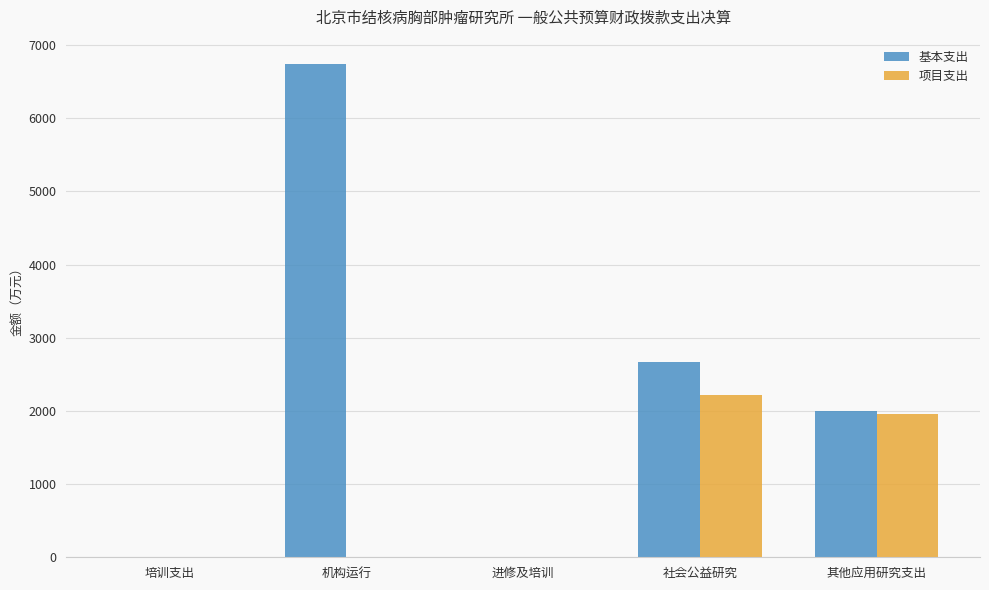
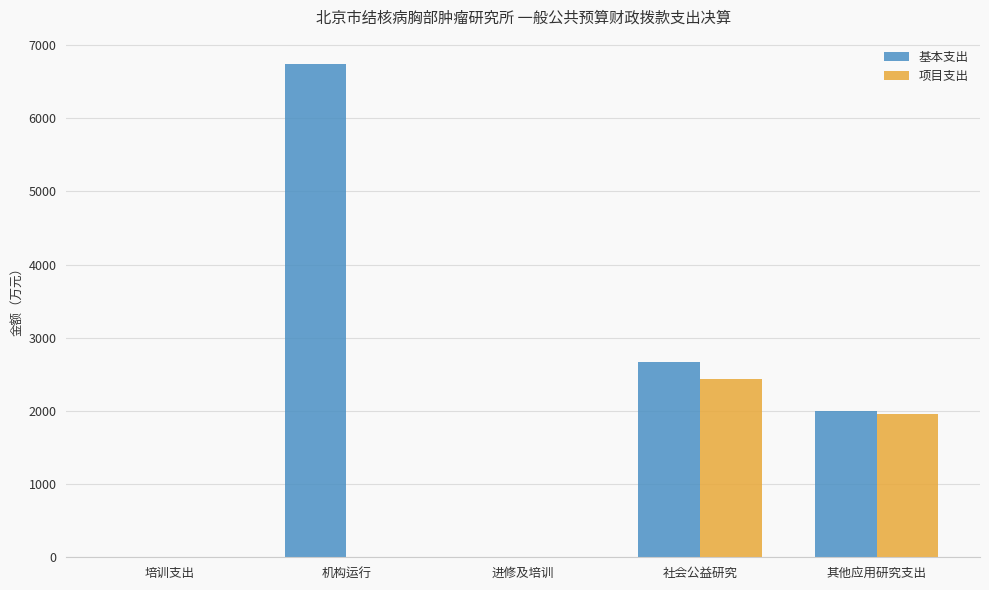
  {
    "基本支出": {
      "机构运行": 6700,
      "进修及培训": 0,
      "社会公益研究": 2700,
      "其他应用研究支出": 2000
    },
    "项目支出": {
      "培训支出": 0,
      "机构运行": 0,
      "进修及培训": 0,
-     "社会公益研究": 2200,
+     "社会公益研究": 2400,
      "其他应用研究支出": 2000
    }
  }
